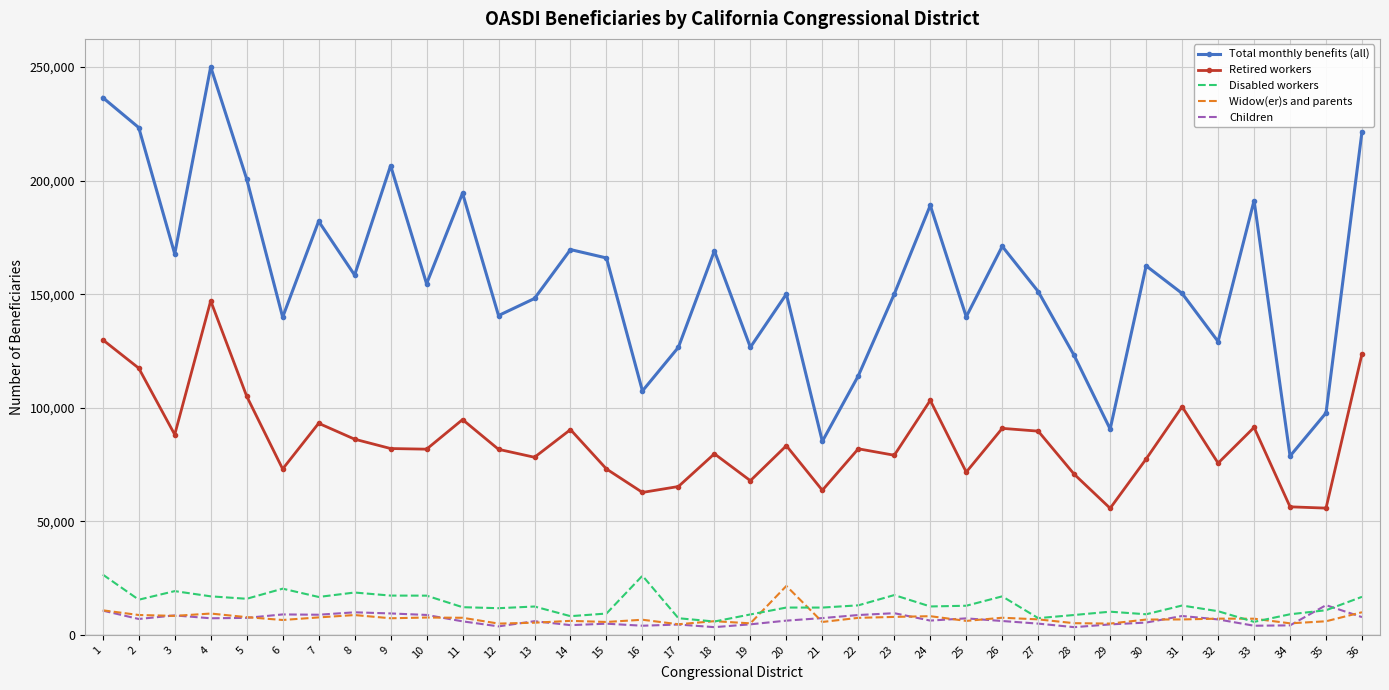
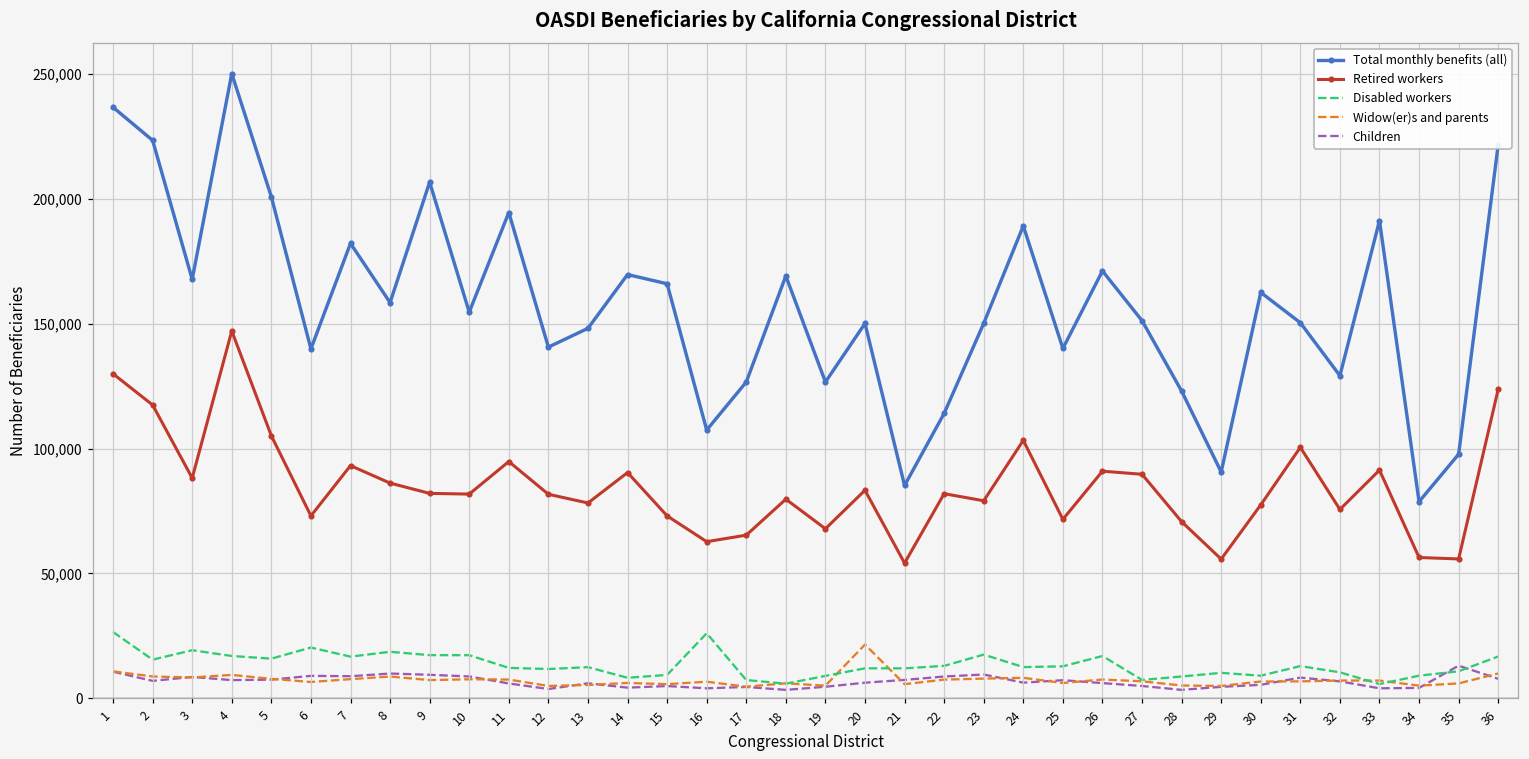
  {
    "Total monthly benefits (all)": {
      "1": "237,000",
      "2": "223,000",
      "3": "168,000",
      "4": "250,000",
      "5": "201,000",
      "6": "140,000",
      "7": "182,000",
      "8": "158,000",
      "9": "207,000",
      "10": "155,000",
      "11": "194,000",
      "12": "141,000",
      "13": "148,000",
      "14": "170,000",
      "15": "166,000",
      "16": "107,000",
      "17": "127,000",
      "18": "169,000",
      "19": "127,000",
      "20": "150,000",
      "21": "85,000",
      "22": "114,000",
      "23": "150,000",
      "24": "189,000",
      "25": "140,000",
      "26": "171,000",
      "27": "151,000",
      "28": "123,000",
      "29": "91,000",
      "30": "162,000",
      "31": "150,000",
      "32": "129,000",
      "33": "191,000",
      "34": "79,000",
      "35": "98,000",
      "36": "222,000"
    },
    "Retired workers": {
      "1": "130,000",
      "2": "117,000",
      "3": "88,000",
      "4": "147,000",
      "5": "105,000",
      "6": "73,000",
      "7": "93,000",
      "8": "86,000",
      "9": "82,000",
      "10": "82,000",
      "11": "95,000",
      "12": "82,000",
      "13": "78,000",
      "14": "90,000",
      "15": "73,000",
      "16": "63,000",
      "17": "65,000",
      "18": "80,000",
      "19": "68,000",
      "20": "83,000",
-     "21": "64,000",
+     "21": "54,000",
      "22": "82,000",
      "23": "79,000",
      "24": "103,000",
      "25": "72,000",
      "26": "91,000",
      "27": "90,000",
      "28": "71,000",
      "29": "56,000",
      "30": "77,000",
      "31": "100,000",
      "32": "76,000",
      "33": "91,000",
      "34": "56,000",
      "35": "56,000",
      "36": "124,000"
    },
    "Disabled workers": {
      "1": "27,000",
      "2": "15,000",
      "3": "19,000",
      "4": "17,000",
      "5": "16,000",
      "6": "20,000",
      "7": "17,000",
      "8": "19,000",
      "9": "17,000",
      "10": "17,000",
      "11": "12,000",
      "12": "12,000",
      "13": "12,000",
      "14": "8,000",
      "15": "9,000",
      "16": "26,000",
      "17": "7,000",
      "19": "9,000",
      "20": "12,000",
      "21": "12,000",
      "22": "13,000",
      "23": "17,000",
      "24": "12,000",
      "25": "13,000",
      "26": "17,000",
      "28": "9,000",
      "29": "10,000",
      "30": "9,000",
      "31": "13,000",
      "32": "10,000",
      "33": "6,000",
      "34": "9,000",
      "35": "11,000",
      "36": "17,000"
    },
    "Widow(er)s and parents": {
      "2": "9,000",
      "4": "9,000",
      "6": "7,000",
      "7": "8,000",
      "8": "9,000",
      "9": "7,000",
      "10": "8,000",
      "11": "8,000",
      "12": "5,000",
      "14": "6,000",
      "16": "7,000",
      "20": "22,000",
      "21": "6,000",
      "22": "7,000",
      "23": "8,000",
      "24": "8,000",
      "26": "8,000",
      "28": "5,000",
      "30": "7,000",
      "31": "7,000",
      "33": "7,000",
      "35": "6,000",
      "36": "10,000"
    },
    "Children": {
      "2": "7,000",
      "4": "7,000",
      "6": "9,000",
      "7": "9,000",
      "8": "10,000",
      "9": "9,000",
      "10": "9,000",
      "11": "6,000",
      "12": "4,000",
      "14": "4,000",
      "16": "4,000",
      "18": "3,000",
      "20": "6,000",
      "21": "7,000",
      "22": "9,000",
      "23": "10,000",
      "24": "6,000",
      "26": "6,000",
      "27": "5,000",
      "28": "3,000",
      "30": "5,000",
      "31": "8,000",
      "33": "4,000",
      "35": "13,000",
      "36": "8,000"
    }
  }
